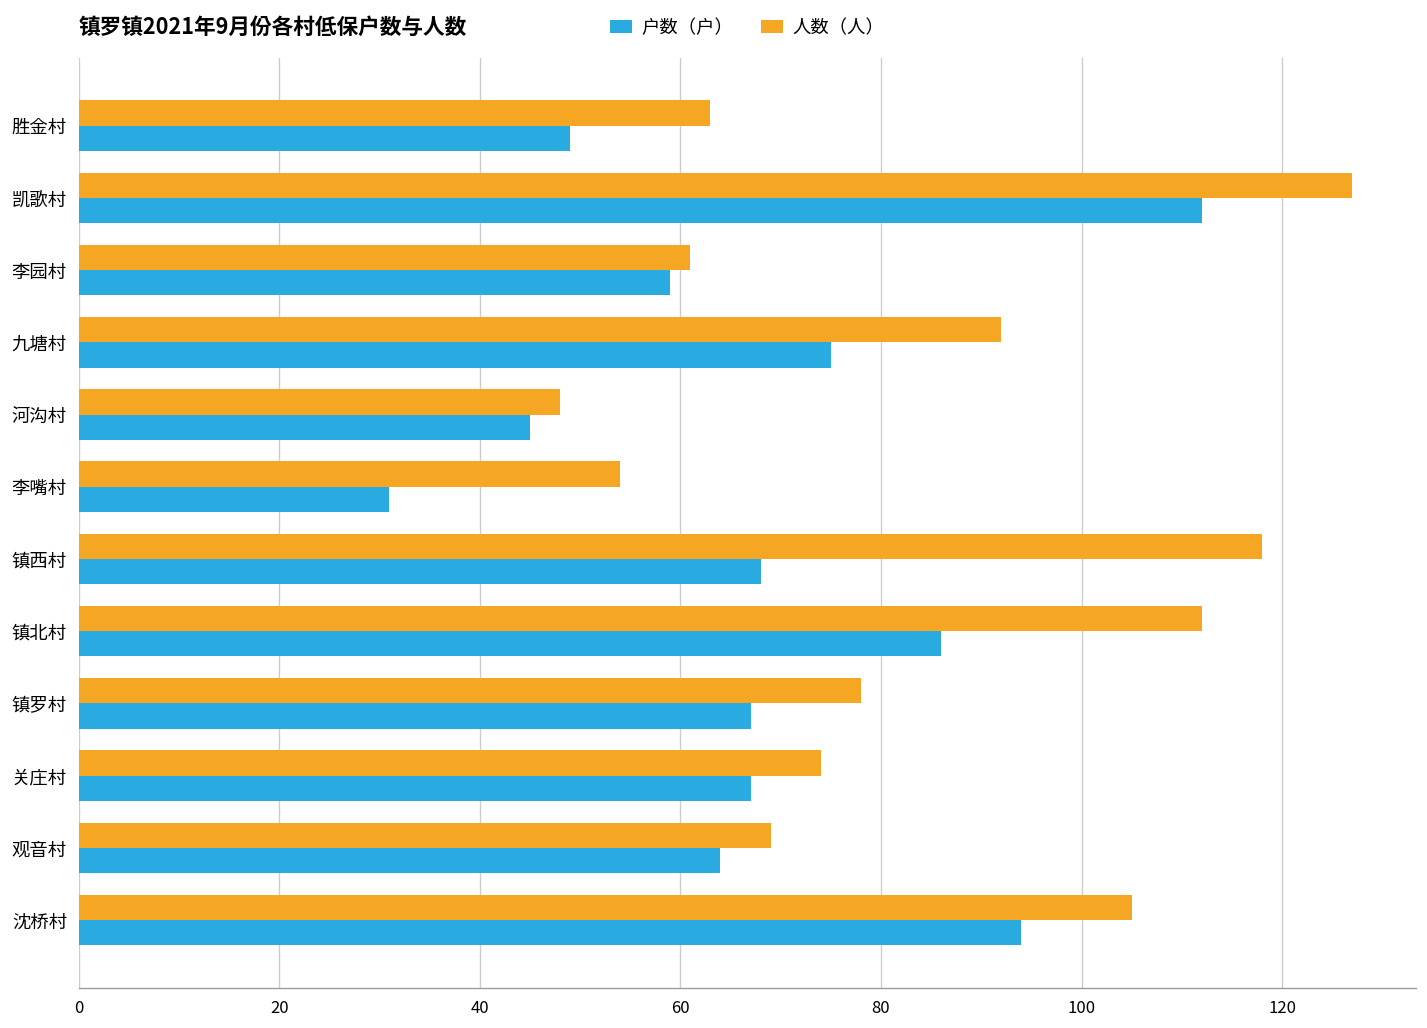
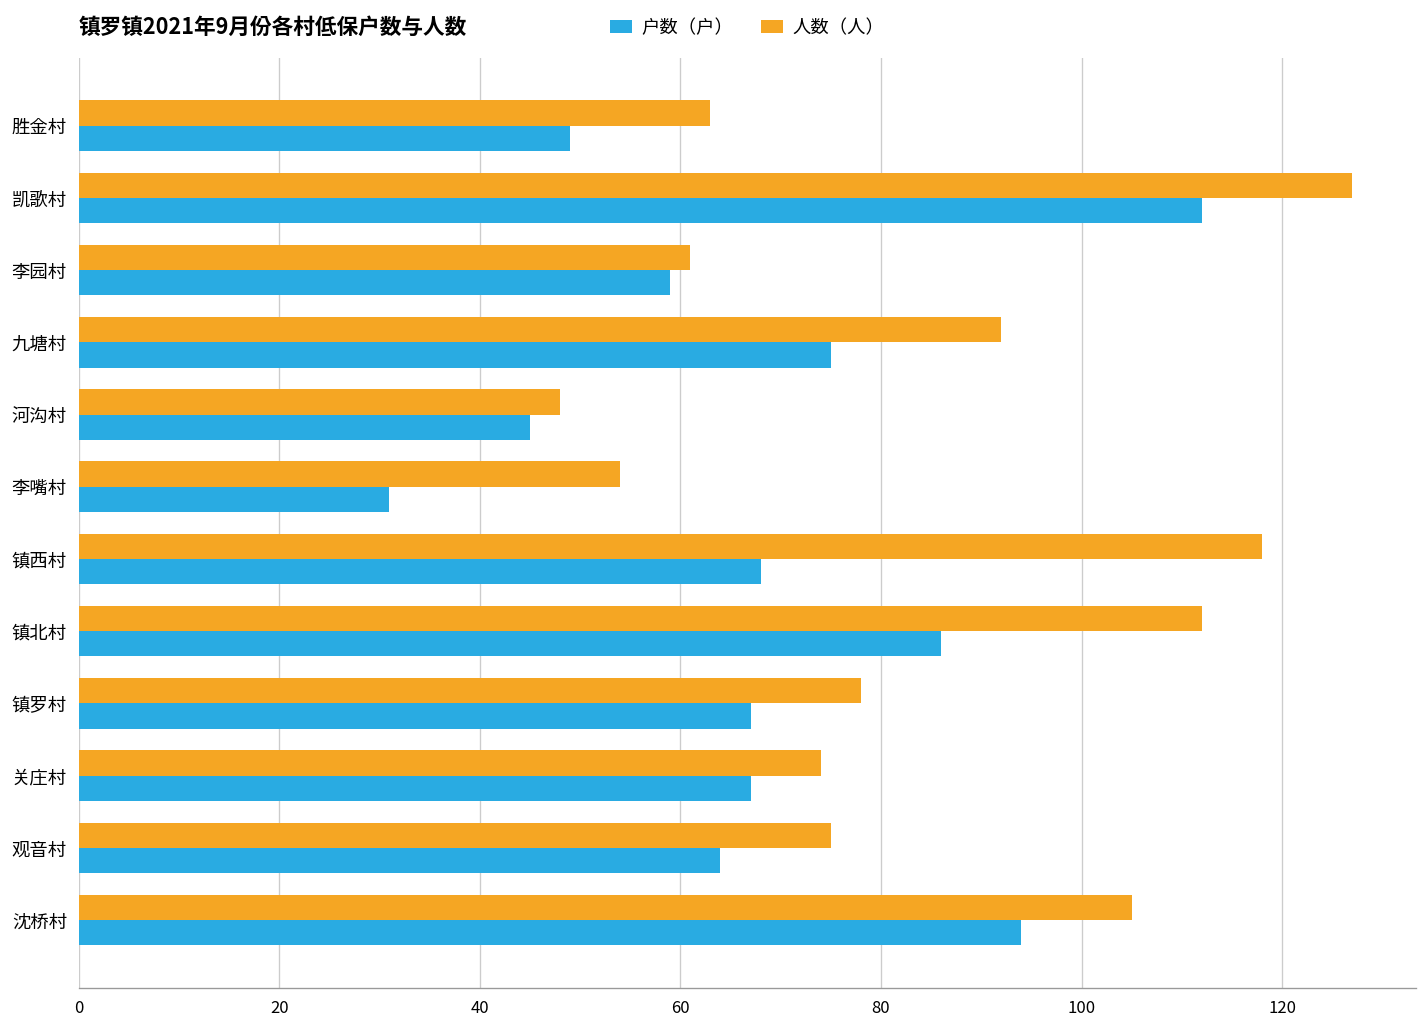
  {
    "户数（户）": {
      "胜金村": 49,
      "凯歌村": 112,
      "李园村": 59,
      "九塘村": 75,
      "河沟村": 45,
      "李嘴村": 31,
      "镇西村": 68,
      "镇北村": 86,
      "镇罗村": 67,
      "关庄村": 67,
      "观音村": 64,
      "沈桥村": 94
    },
    "人数（人）": {
      "胜金村": 63,
      "凯歌村": 127,
      "李园村": 61,
      "九塘村": 92,
      "河沟村": 48,
      "李嘴村": 54,
      "镇西村": 118,
      "镇北村": 112,
      "镇罗村": 78,
      "关庄村": 74,
-     "观音村": 69,
+     "观音村": 75,
      "沈桥村": 105
    }
  }
